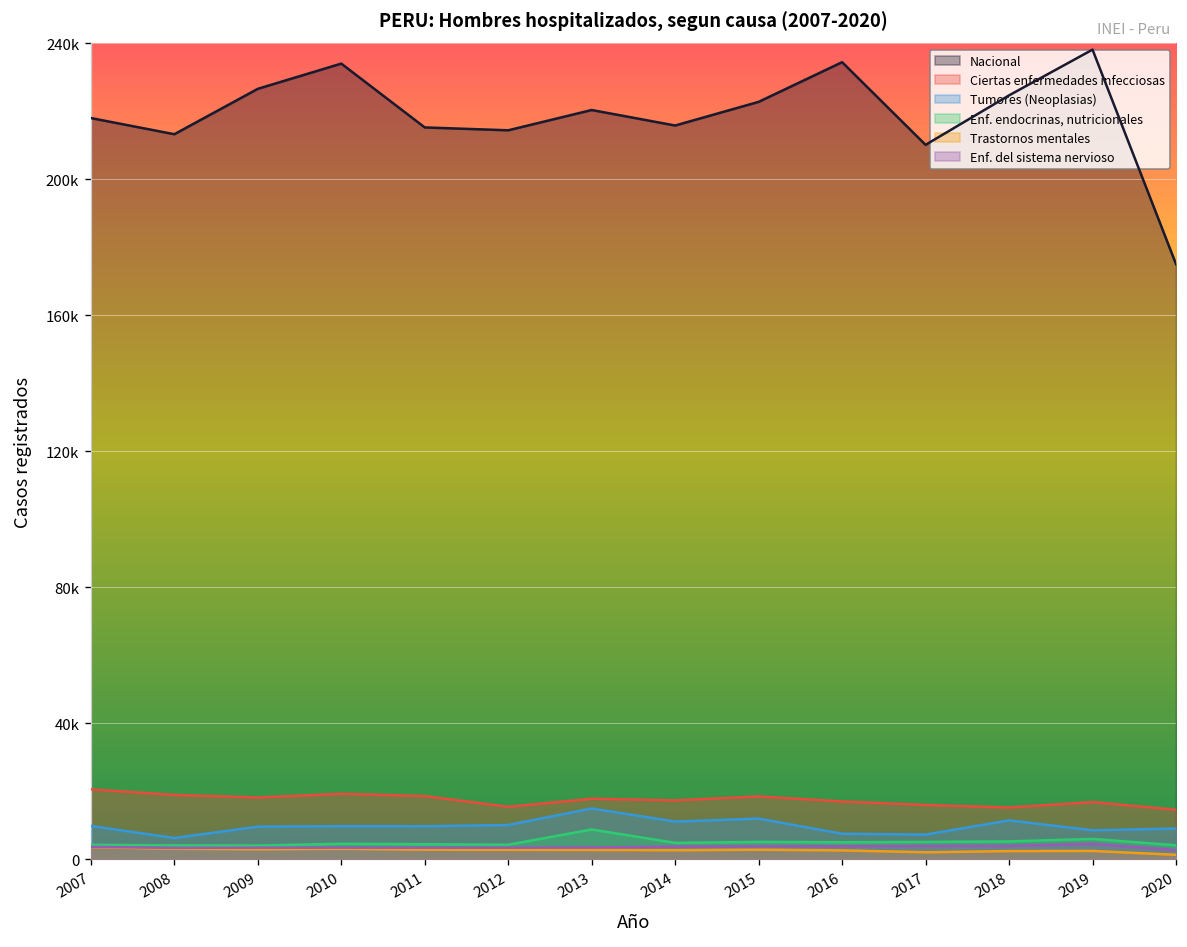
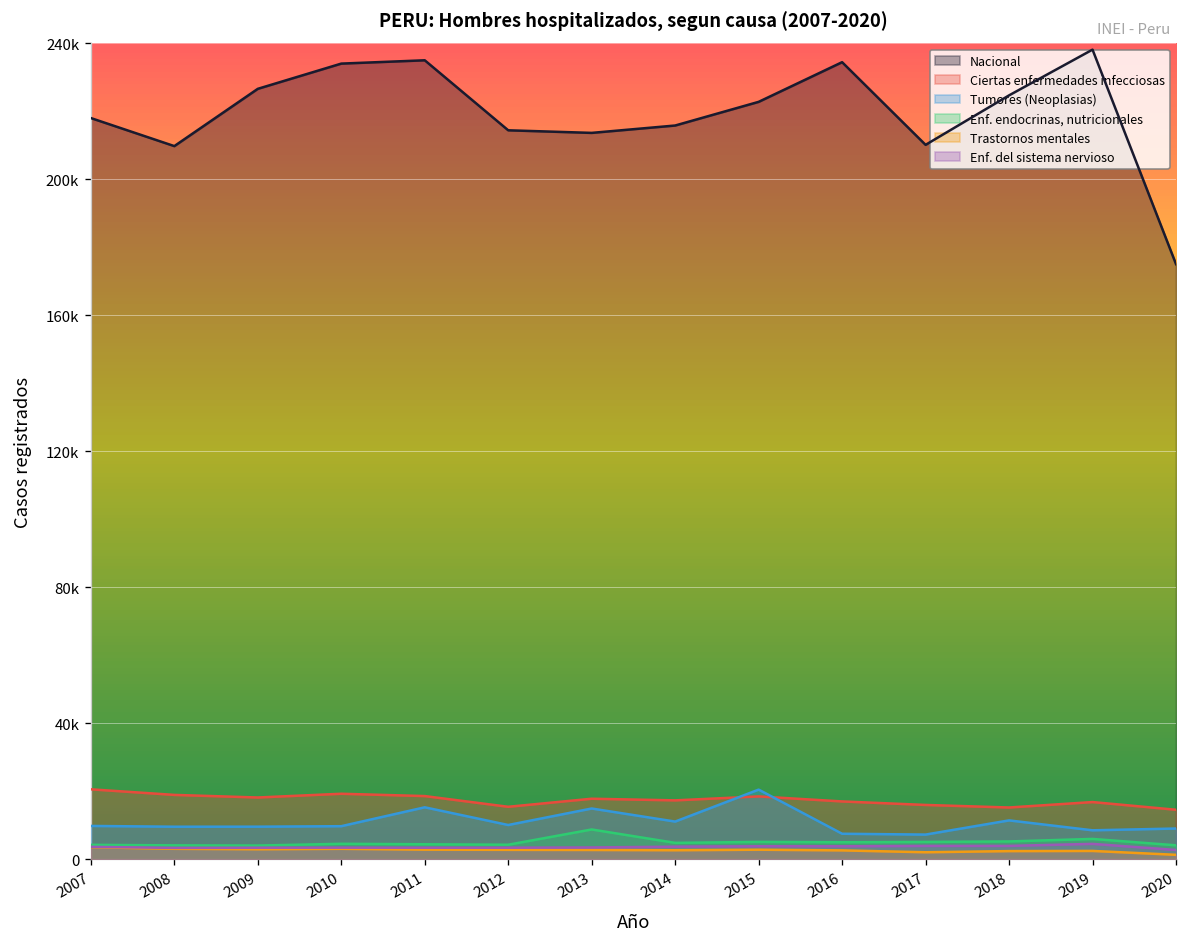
  {
    "Nacional": {
      "2007": 218000,
-     "2008": 213000,
+     "2008": 210000,
      "2009": 227000,
      "2010": 234000,
-     "2011": 215000,
+     "2011": 235000,
      "2012": 214000,
-     "2013": 220000,
+     "2013": 214000,
      "2014": 216000,
      "2015": 223000,
      "2016": 234000,
      "2017": 210000,
      "2020": 175000
    },
    "Tumores (Neoplasias)": {
      "2007": 10000,
-     "2008": 6000,
+     "2008": 10000,
      "2009": 10000,
      "2010": 10000,
-     "2011": 10000,
+     "2011": 15000,
      "2012": 10000,
      "2013": 15000,
      "2014": 11000,
-     "2015": 12000,
+     "2015": 20000,
      "2016": 8000,
      "2017": 7000,
      "2018": 11000,
      "2019": 9000,
      "2020": 9000
    },
    "Enf. endocrinas, nutricionales": {
      "2010": 5000,
      "2011": 4000,
      "2013": 9000,
      "2014": 5000,
      "2015": 5000,
      "2016": 5000,
      "2017": 5000,
      "2018": 5000,
      "2019": 6000,
      "2020": 4000
    },
    "Enf. del sistema nervioso": {
      "2014": 4000,
      "2015": 4000,
      "2016": 4000,
      "2017": 4000,
      "2018": 4000,
      "2019": 5000,
      "2020": 3000
    }
  }
